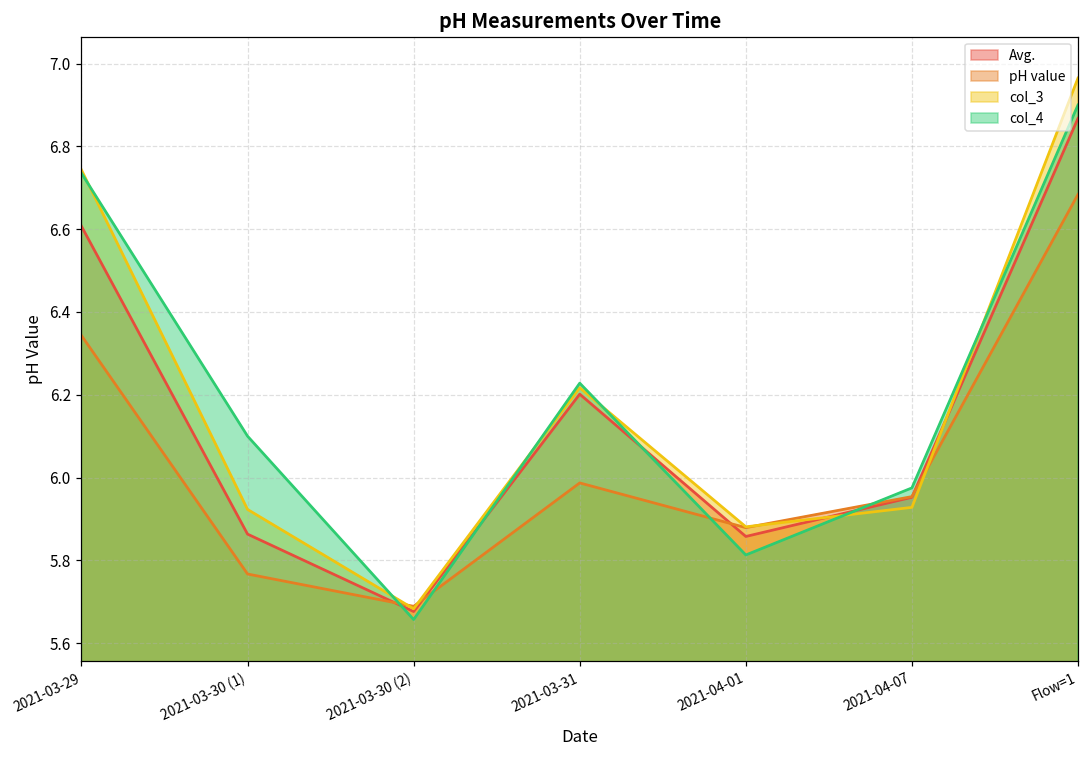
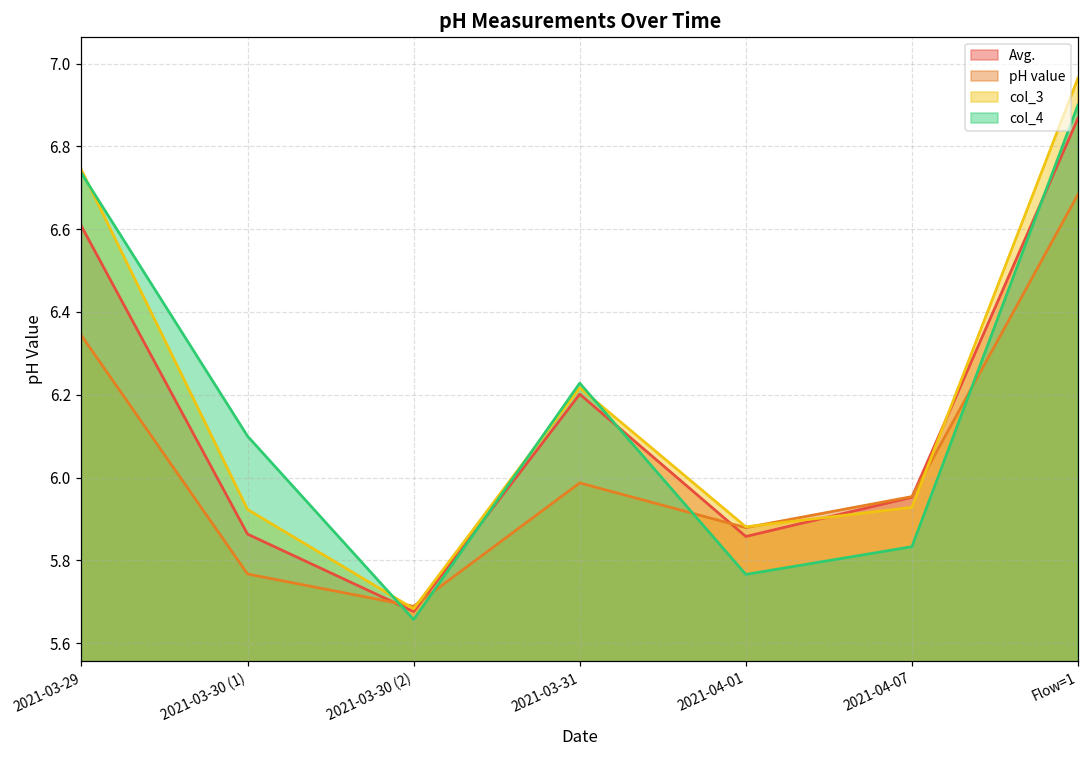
  {
    "col_4": {
      "2021-03-29": 6.74,
      "2021-03-30 (1)": 6.10,
      "2021-03-30 (2)": 5.66,
      "2021-03-31": 6.23,
-     "2021-04-01": 5.81,
-     "2021-04-07": 5.98,
+     "2021-04-01": 5.77,
+     "2021-04-07": 5.83,
      "Flow=1": 6.90
    }
  }
